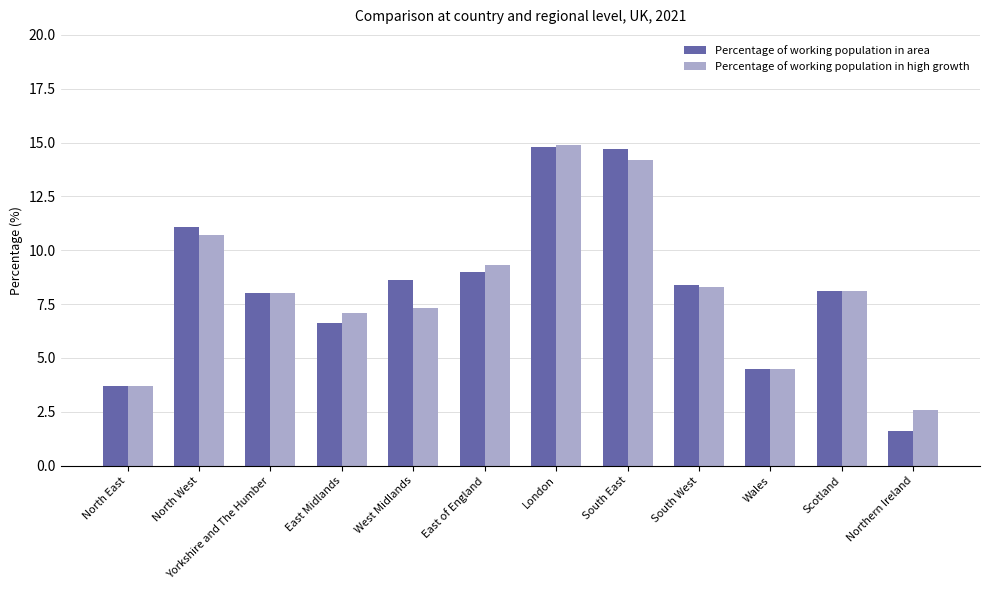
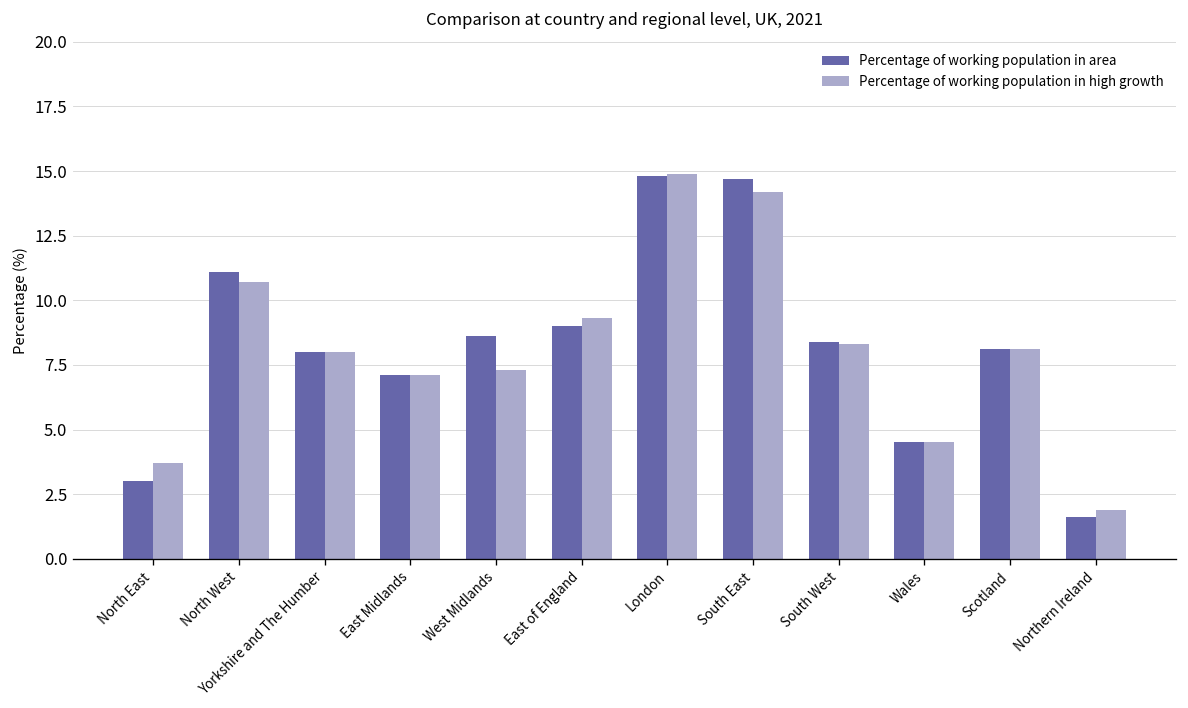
  {
    "Percentage of working population in area": {
-     "North East": 3.7,
+     "North East": 3.0,
      "North West": 11.1,
      "Yorkshire and The Humber": 8.0,
-     "East Midlands": 6.6,
+     "East Midlands": 7.1,
      "West Midlands": 8.6,
      "East of England": 9.0,
      "London": 14.8,
      "South East": 14.7,
      "South West": 8.4,
      "Wales": 4.5,
      "Scotland": 8.1,
      "Northern Ireland": 1.6
    },
    "Percentage of working population in high growth": {
      "North East": 3.7,
      "North West": 10.7,
      "Yorkshire and The Humber": 8.0,
      "East Midlands": 7.1,
      "West Midlands": 7.3,
      "East of England": 9.3,
      "London": 14.9,
      "South East": 14.2,
      "South West": 8.3,
      "Wales": 4.5,
      "Scotland": 8.1,
-     "Northern Ireland": 2.6
+     "Northern Ireland": 1.9
    }
  }
